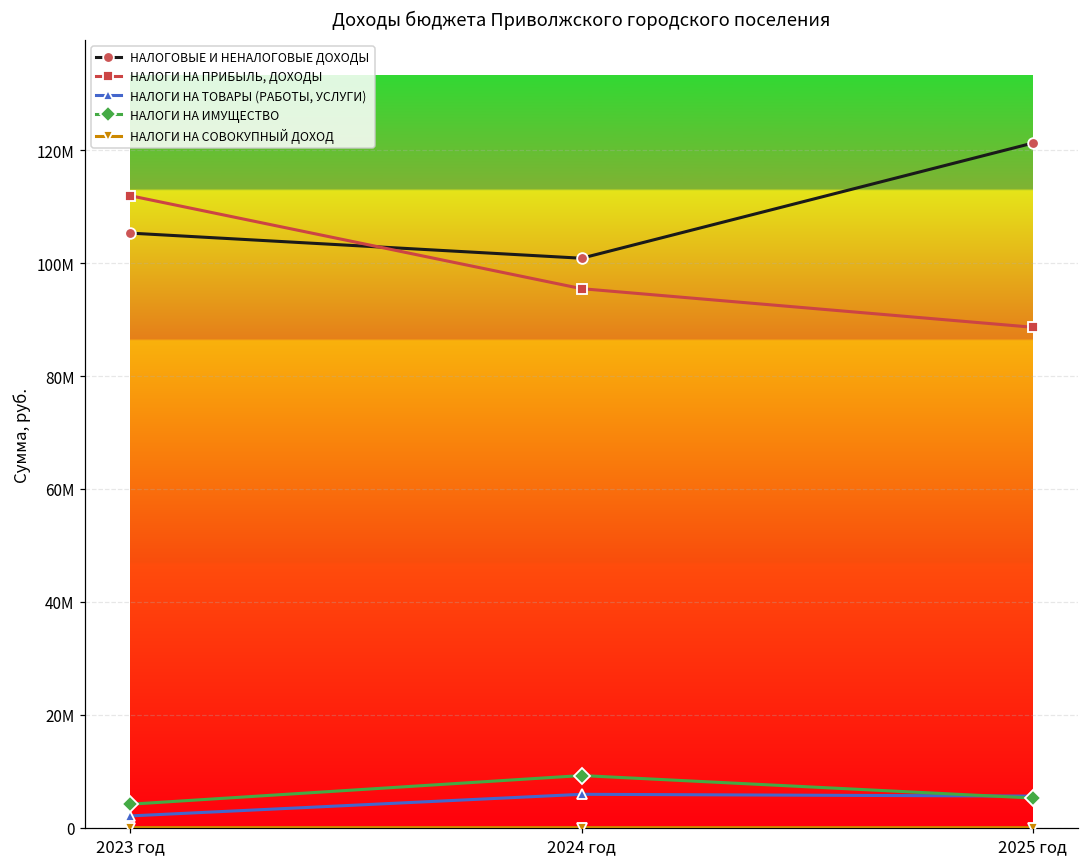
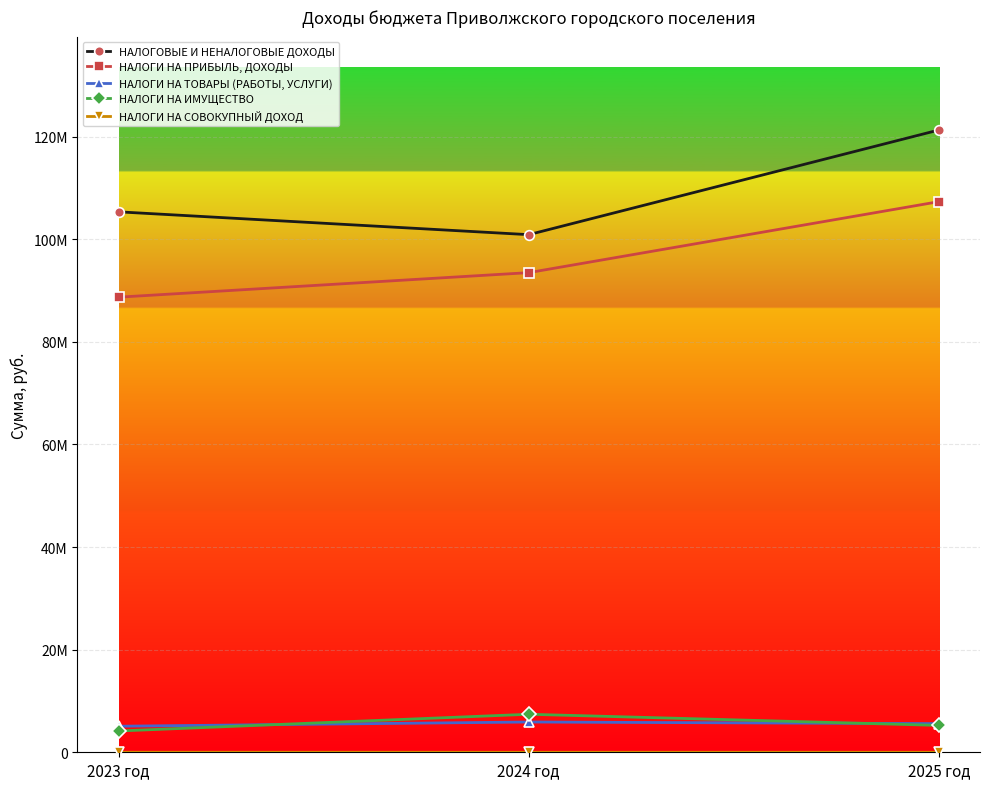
  {
    "НАЛОГОВЫЕ И НЕНАЛОГОВЫЕ ДОХОДЫ": {
      "2023 год": 105000000,
      "2024 год": 101000000,
      "2025 год": 121000000
    },
    "НАЛОГИ НА ПРИБЫЛЬ, ДОХОДЫ": {
-     "2023 год": 112000000,
-     "2024 год": 95000000,
-     "2025 год": 89000000
+     "2023 год": 89000000,
+     "2024 год": 93000000,
+     "2025 год": 107000000
    },
    "НАЛОГИ НА ТОВАРЫ (РАБОТЫ, УСЛУГИ)": {
-     "2023 год": 2000000,
+     "2023 год": 5000000,
      "2024 год": 6000000
    },
    "НАЛОГИ НА ИМУЩЕСТВО": {
      "2023 год": 4000000,
-     "2024 год": 9000000
+     "2024 год": 7000000
    },
    "НАЛОГИ НА СОВОКУПНЫЙ ДОХОД": {
      "2023 год": 0,
      "2024 год": 0,
      "2025 год": 0
    }
  }
